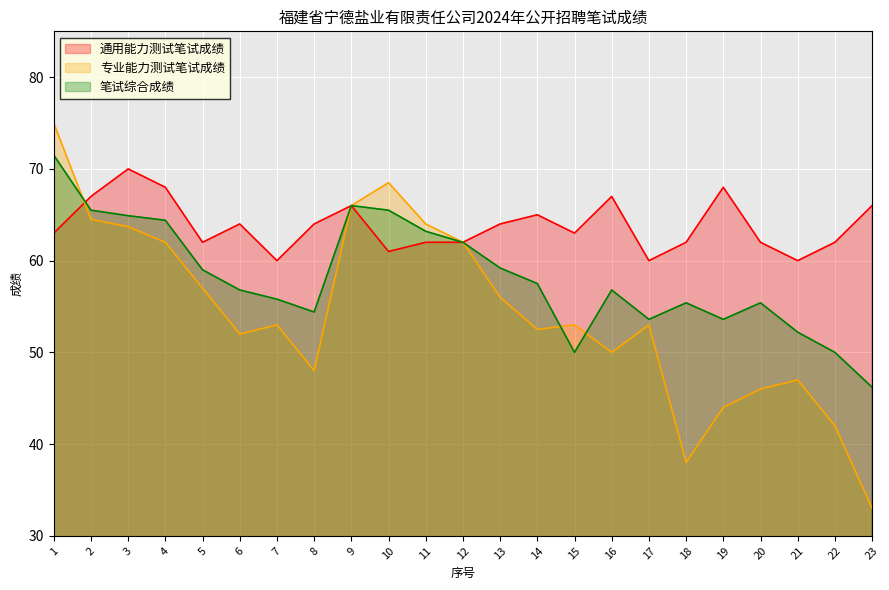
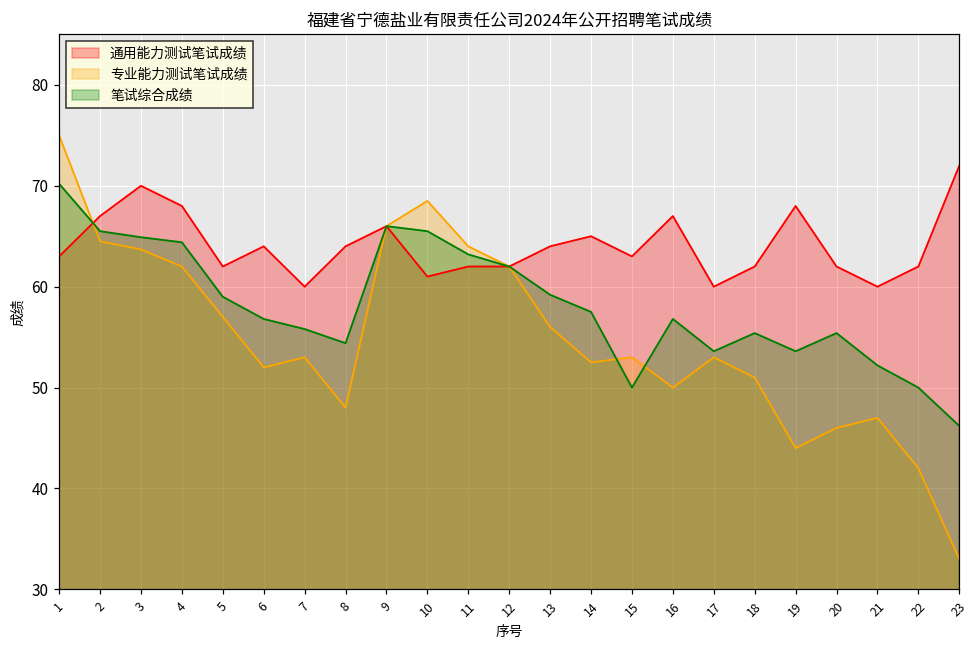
  {
    "通用能力测试笔试成绩": {
      "1": 63,
      "2": 67,
      "3": 70,
      "4": 68,
      "5": 62,
      "6": 64,
      "7": 60,
      "8": 64,
      "10": 61,
      "11": 62,
      "13": 64,
      "14": 65,
      "15": 63,
      "16": 67,
      "17": 60,
      "18": 62,
      "19": 68,
      "20": 62,
      "21": 60,
      "22": 62,
-     "23": 66
+     "23": 72
    },
    "专业能力测试笔试成绩": {
      "1": 75,
      "2": 65,
      "3": 64,
      "4": 62,
      "5": 57,
      "6": 52,
      "7": 53,
      "8": 48,
      "10": 69,
      "11": 64,
      "13": 56,
      "14": 53,
      "15": 53,
      "16": 50,
      "17": 53,
-     "18": 38,
+     "18": 51,
      "19": 44,
      "20": 46,
      "21": 47,
      "22": 42,
      "23": 33
    },
    "笔试综合成绩": {
-     "1": 72,
+     "1": 70,
      "2": 66,
      "3": 65,
      "4": 64,
      "5": 59,
      "6": 57,
      "7": 56,
      "8": 54,
      "10": 66,
      "11": 63,
      "13": 59,
      "14": 58,
      "15": 50,
      "16": 57,
      "17": 54,
      "18": 55,
      "19": 54,
      "20": 55,
      "21": 52,
      "22": 50,
      "23": 46
    }
  }
